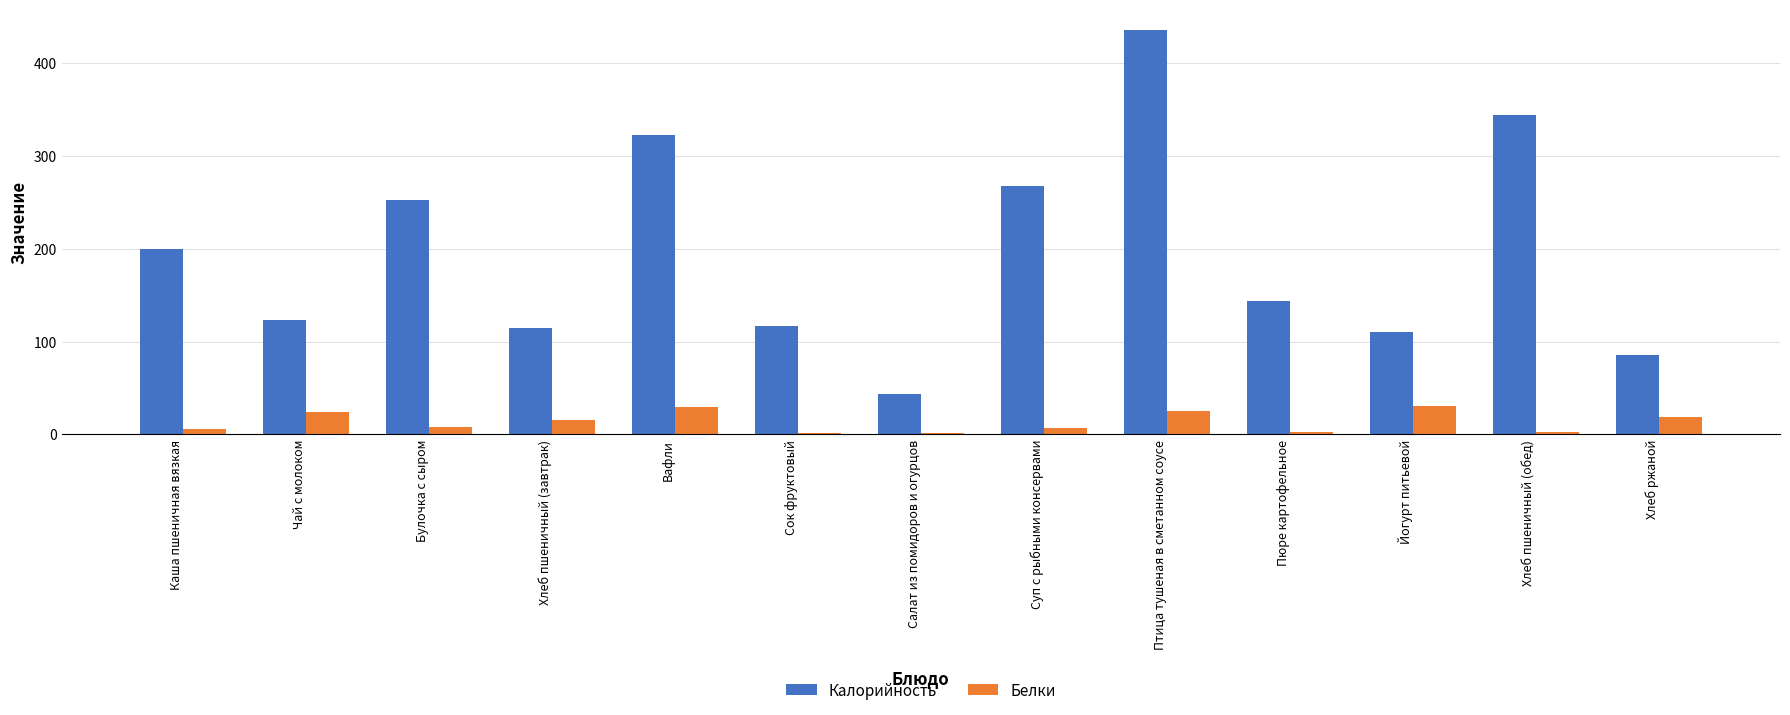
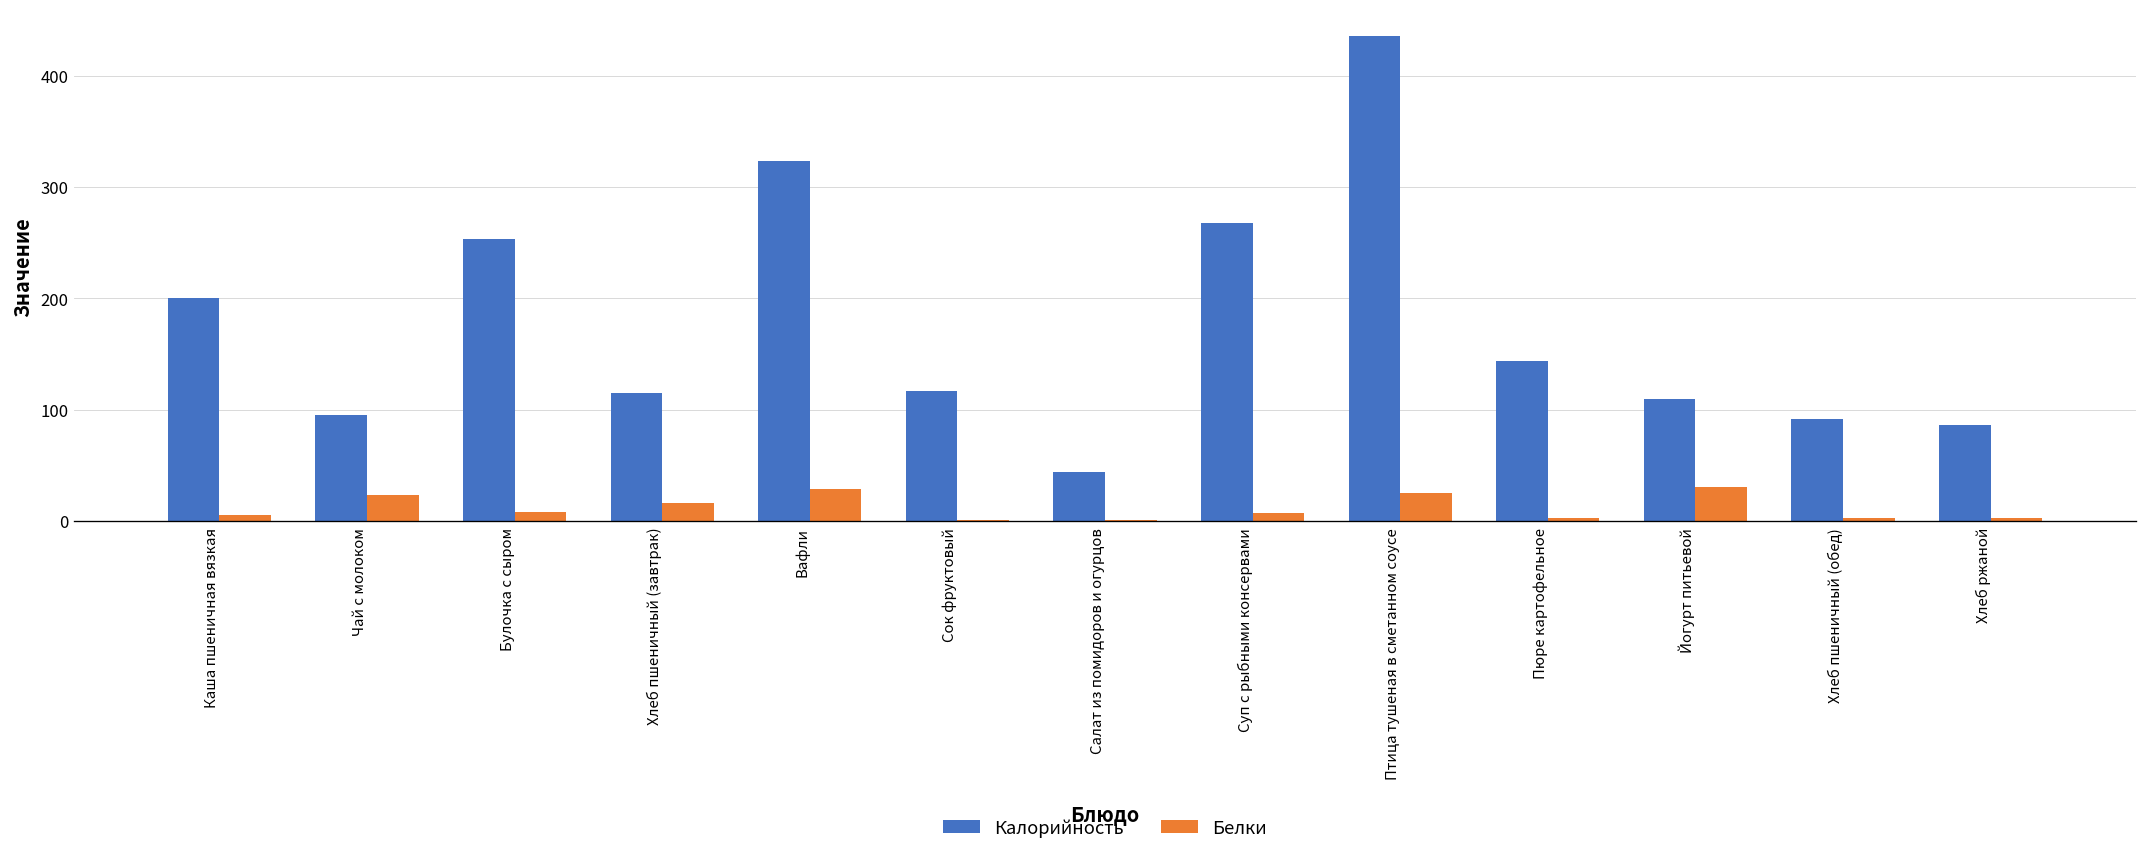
  {
    "Калорийность": {
      "Каша пшеничная вязкая": 200,
-     "Чай с молоком": 120,
+     "Чай с молоком": 100,
      "Булочка с сыром": 250,
      "Хлеб пшеничный (завтрак)": 120,
      "Вафли": 320,
      "Сок фруктовый": 120,
      "Салат из помидоров и огурцов": 40,
      "Суп с рыбными консервами": 270,
      "Птица тушеная в сметанном соусе": 440,
      "Пюре картофельное": 140,
      "Йогурт питьевой": 110,
-     "Хлеб пшеничный (обед)": 340,
+     "Хлеб пшеничный (обед)": 90,
      "Хлеб ржаной": 90
    },
    "Белки": {
      "Каша пшеничная вязкая": 10,
      "Чай с молоком": 20,
      "Булочка с сыром": 10,
      "Хлеб пшеничный (завтрак)": 20,
      "Вафли": 30,
      "Суп с рыбными консервами": 10,
      "Птица тушеная в сметанном соусе": 30,
      "Пюре картофельное": 0,
      "Йогурт питьевой": 30,
      "Хлеб пшеничный (обед)": 0,
-     "Хлеб ржаной": 20
+     "Хлеб ржаной": 0
    }
  }
